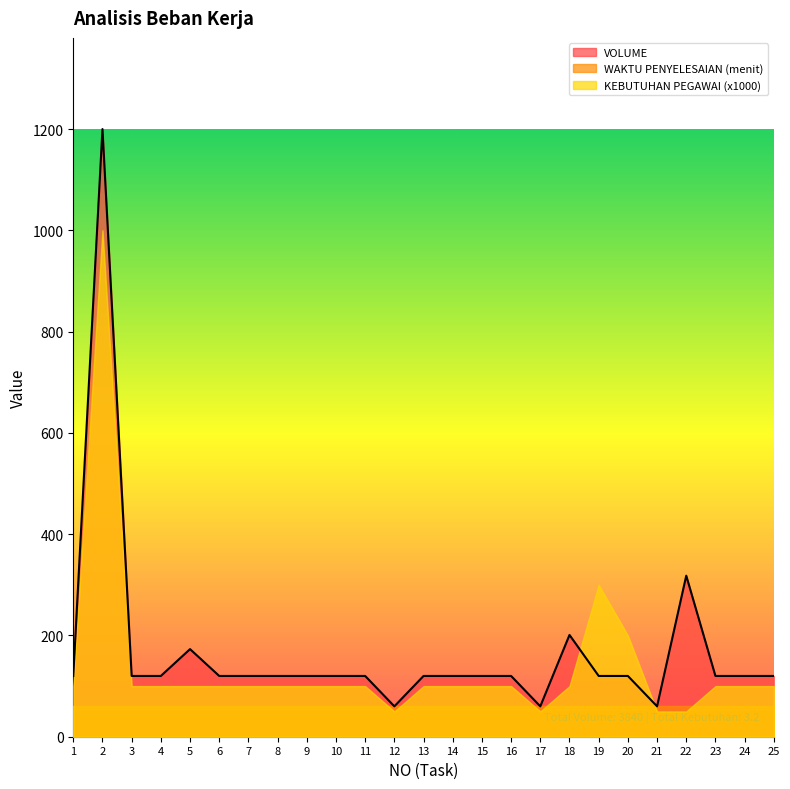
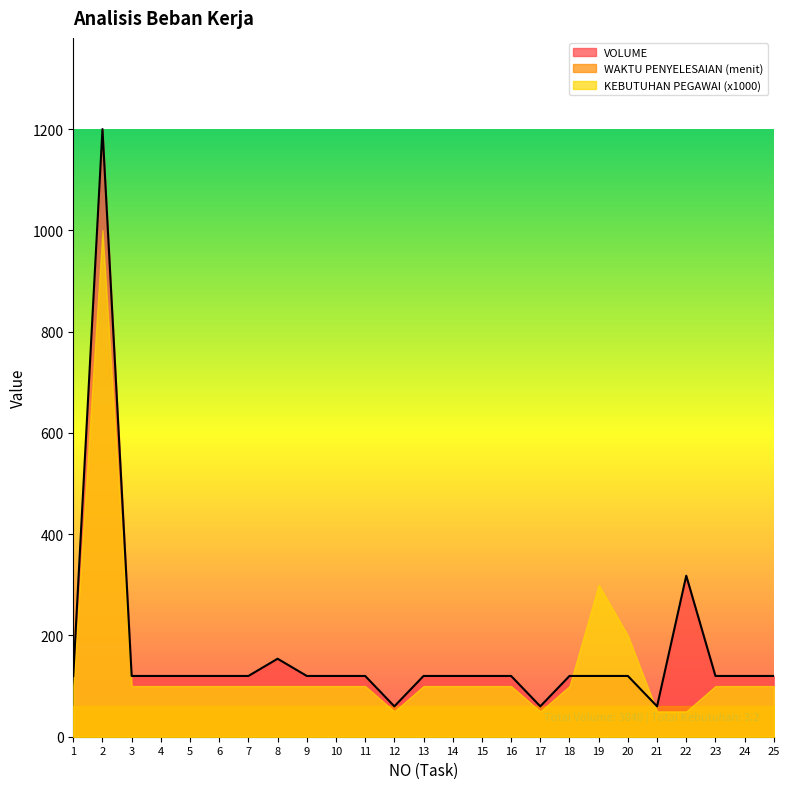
  {
    "VOLUME": {
      "1": 120,
      "2": 1200,
      "3": 120,
      "4": 120,
-     "5": 170,
+     "5": 120,
      "6": 120,
      "7": 120,
-     "8": 120,
+     "8": 150,
      "9": 120,
      "10": 120,
      "11": 120,
      "13": 120,
      "14": 120,
      "15": 120,
      "16": 120,
-     "18": 200,
+     "18": 120,
      "19": 120,
      "20": 120,
      "22": 320,
      "23": 120,
      "24": 120,
      "25": 120
    },
    "WAKTU PENYELESAIAN (menit)": {
      "1": 60,
      "2": 60,
      "3": 60,
      "4": 60,
      "5": 60,
      "6": 60,
      "7": 60,
      "8": 60,
      "9": 60,
      "10": 60,
      "11": 60,
      "13": 60,
      "14": 60,
      "15": 60,
      "16": 60,
      "18": 60,
      "19": 60,
      "20": 60,
      "22": 60,
      "23": 60,
      "24": 60,
      "25": 60
    },
    "KEBUTUHAN PEGAWAI (x1000)": {
      "1": 100,
      "2": 1000,
      "3": 100,
      "4": 100,
      "5": 100,
      "6": 100,
      "7": 100,
      "8": 100,
      "9": 100,
      "10": 100,
      "11": 100,
      "12": 50,
      "13": 100,
      "14": 100,
      "15": 100,
      "16": 100,
      "17": 50,
      "18": 100,
      "19": 300,
      "20": 200,
      "23": 100,
      "24": 100,
      "25": 100
    }
  }
